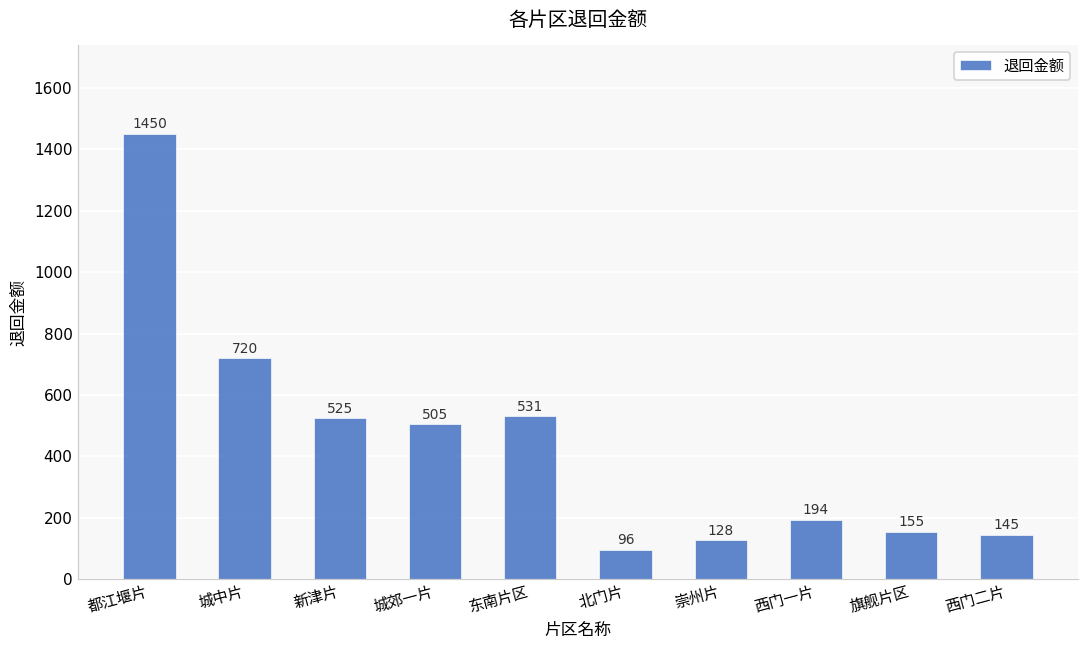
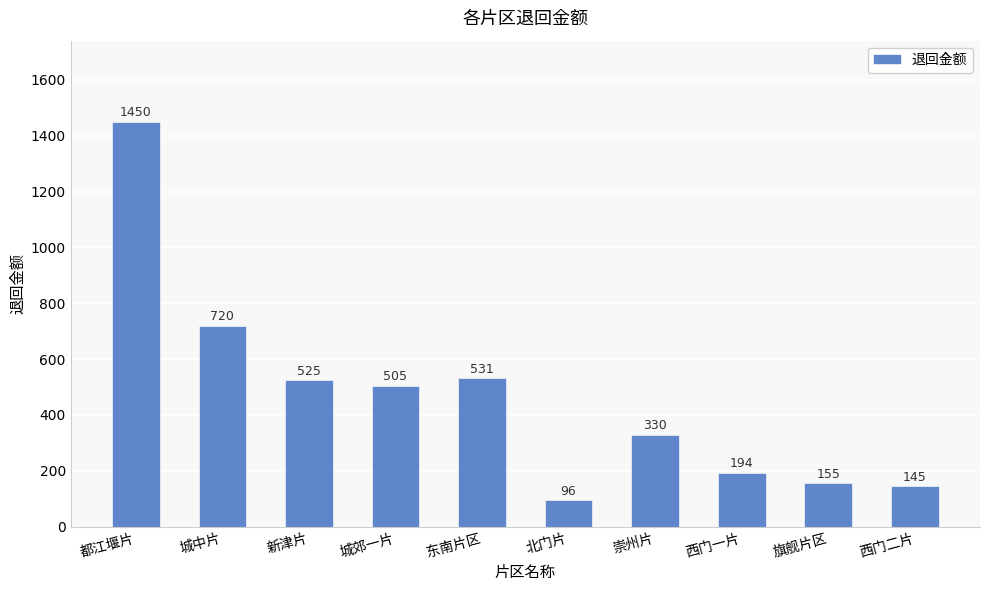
  {
    "都江堰片": 1450,
    "城中片": 720,
    "新津片": 525,
    "城郊一片": 505,
    "东南片区": 531,
    "北门片": 96,
-   "崇州片": 128,
+   "崇州片": 330,
    "西门一片": 194,
    "旗舰片区": 155,
    "西门二片": 145
  }
